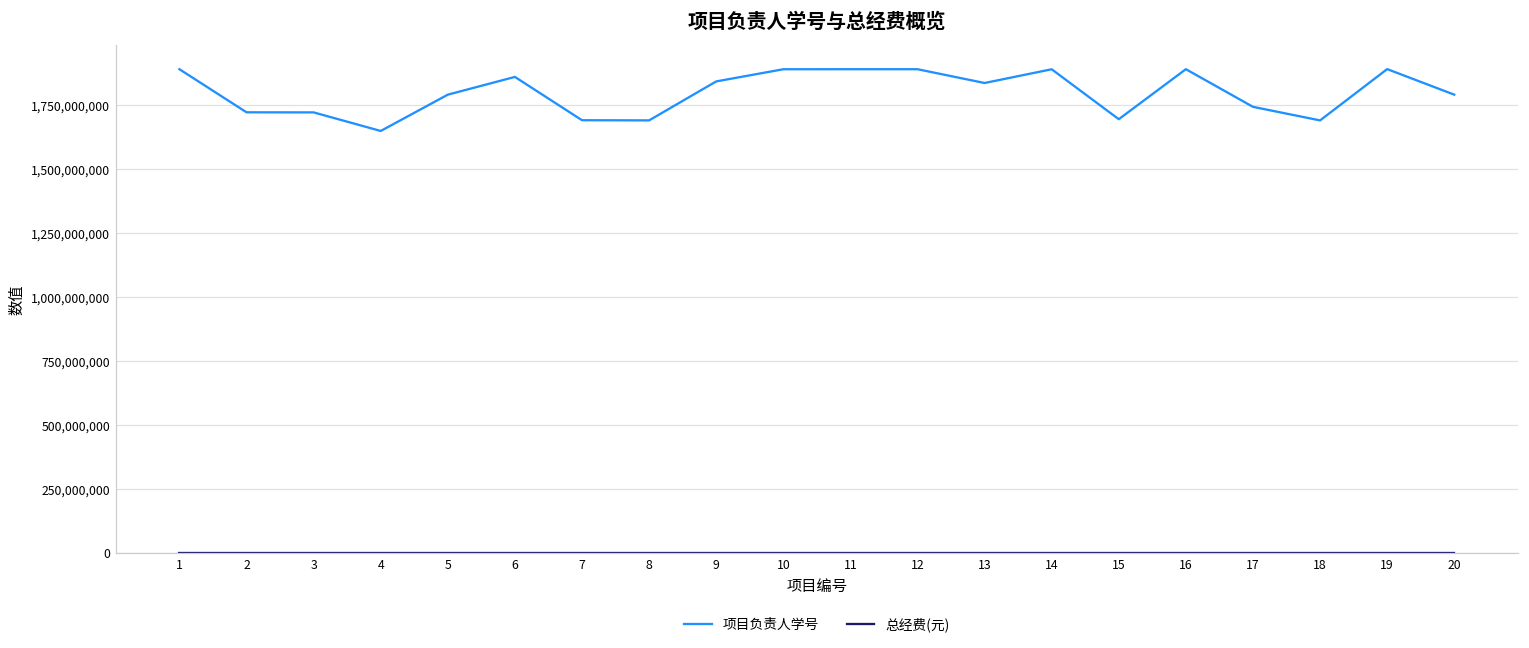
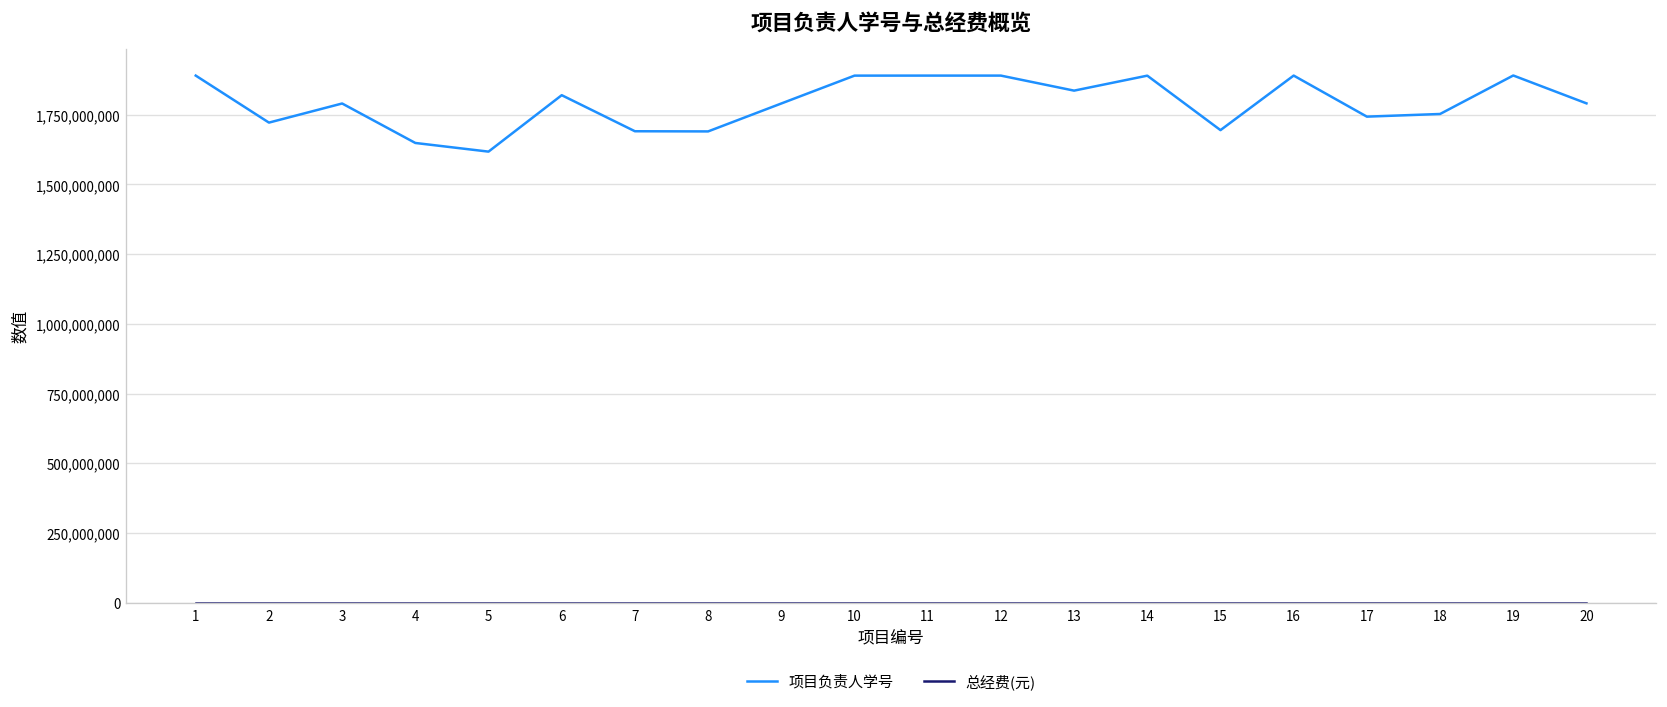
  {
    "项目负责人学号": {
      "1": "1,890,000,000",
      "2": "1,720,000,000",
-     "3": "1,720,000,000",
+     "3": "1,790,000,000",
      "4": "1,650,000,000",
-     "5": "1,790,000,000",
-     "6": "1,860,000,000",
+     "5": "1,620,000,000",
+     "6": "1,820,000,000",
      "7": "1,690,000,000",
      "8": "1,690,000,000",
-     "9": "1,840,000,000",
+     "9": "1,790,000,000",
      "10": "1,890,000,000",
      "11": "1,890,000,000",
      "12": "1,890,000,000",
      "13": "1,840,000,000",
      "14": "1,890,000,000",
      "15": "1,690,000,000",
      "16": "1,890,000,000",
      "17": "1,740,000,000",
-     "18": "1,690,000,000",
+     "18": "1,750,000,000",
      "19": "1,890,000,000",
      "20": "1,790,000,000"
    },
    "总经费(元)": {
      "1": "0",
      "2": "0",
      "3": "0",
      "4": "0",
      "5": "0",
      "6": "0",
      "7": "0",
      "8": "0",
      "9": "0",
      "10": "0",
      "11": "0",
      "12": "0",
      "13": "0",
      "14": "0",
      "15": "0",
      "16": "0",
      "17": "0",
      "18": "0",
      "19": "0",
      "20": "0"
    }
  }
